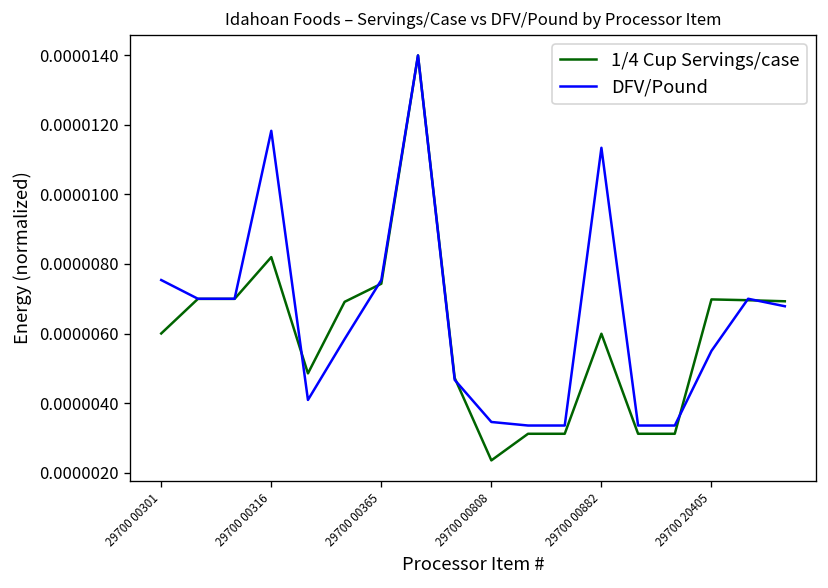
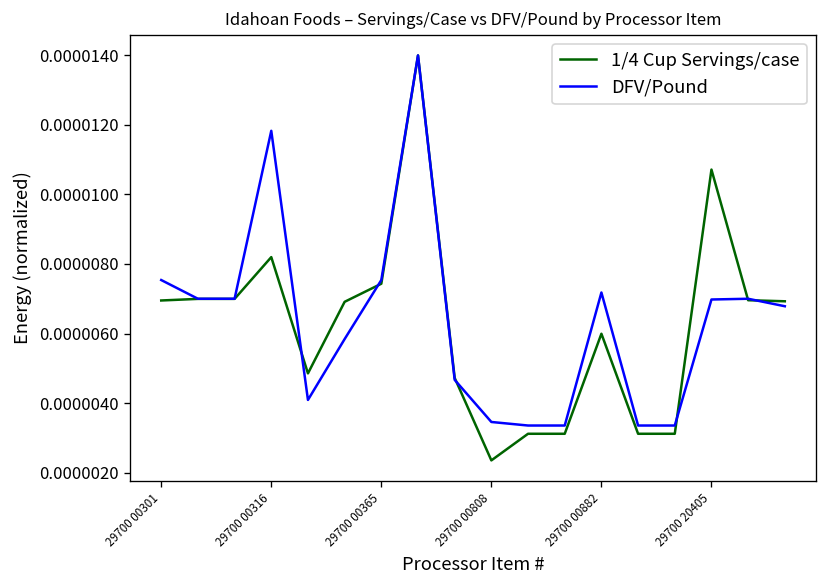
  {
    "1/4 Cup Servings/case": {
-     "29700 00301": 0.0000060,
+     "29700 00301": 0.0000070,
      "29700 00316": 0.0000082,
      "29700 00365": 0.0000074,
      "29700 00808": 0.0000023,
      "29700 00882": 0.0000060,
-     "29700 20405": 0.0000070
+     "29700 20405": 0.0000107
    },
    "DFV/Pound": {
      "29700 00301": 0.0000075,
      "29700 00316": 0.0000118,
      "29700 00365": 0.0000075,
      "29700 00808": 0.0000035,
-     "29700 00882": 0.0000113,
-     "29700 20405": 0.0000055
+     "29700 00882": 0.0000072,
+     "29700 20405": 0.0000070
    }
  }
